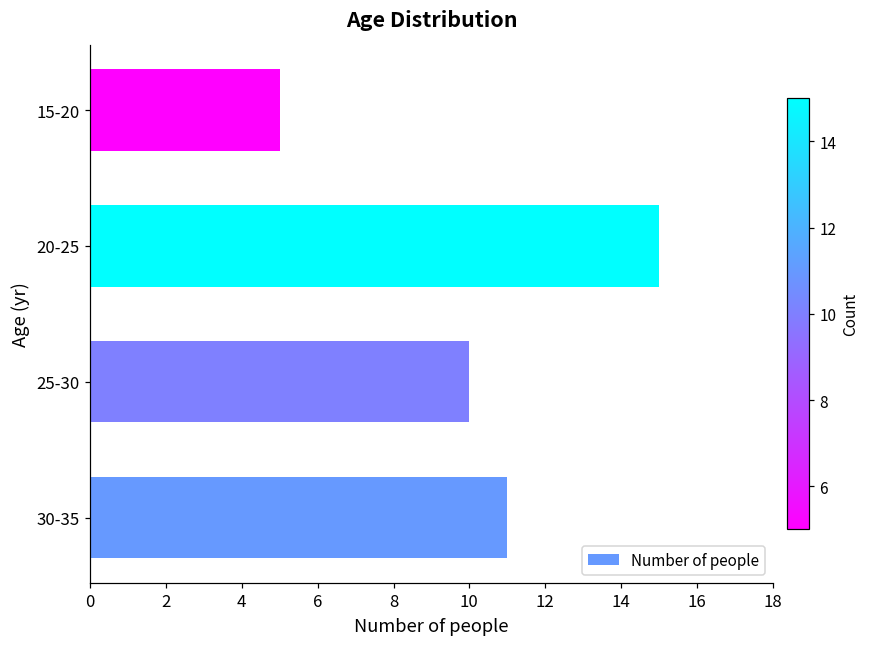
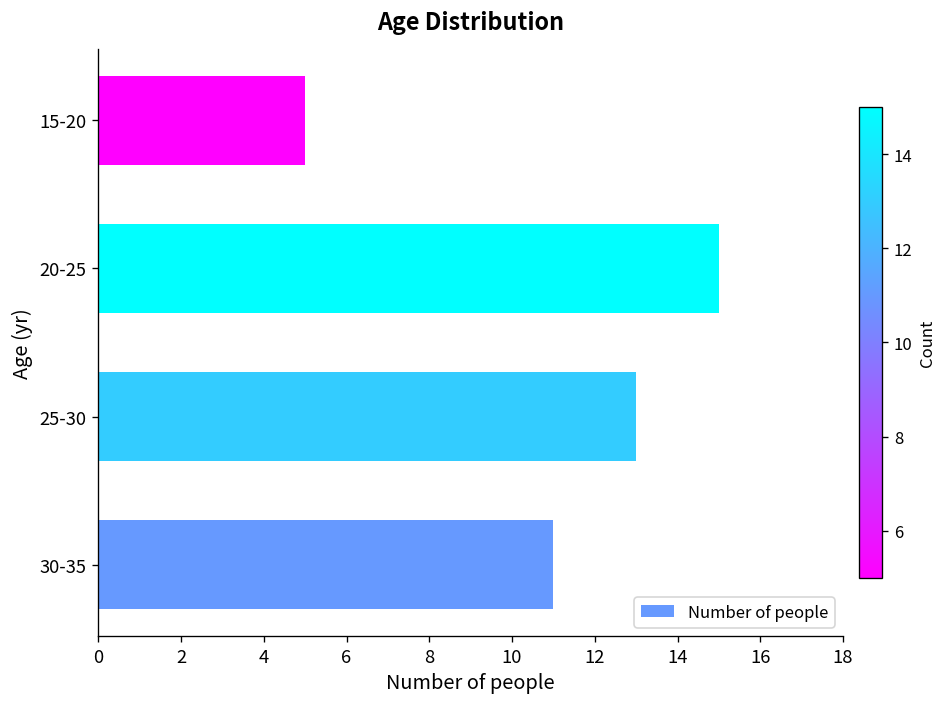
  {
    "15-20": 5,
    "20-25": 15,
-   "25-30": 10,
+   "25-30": 13,
    "30-35": 11
  }
